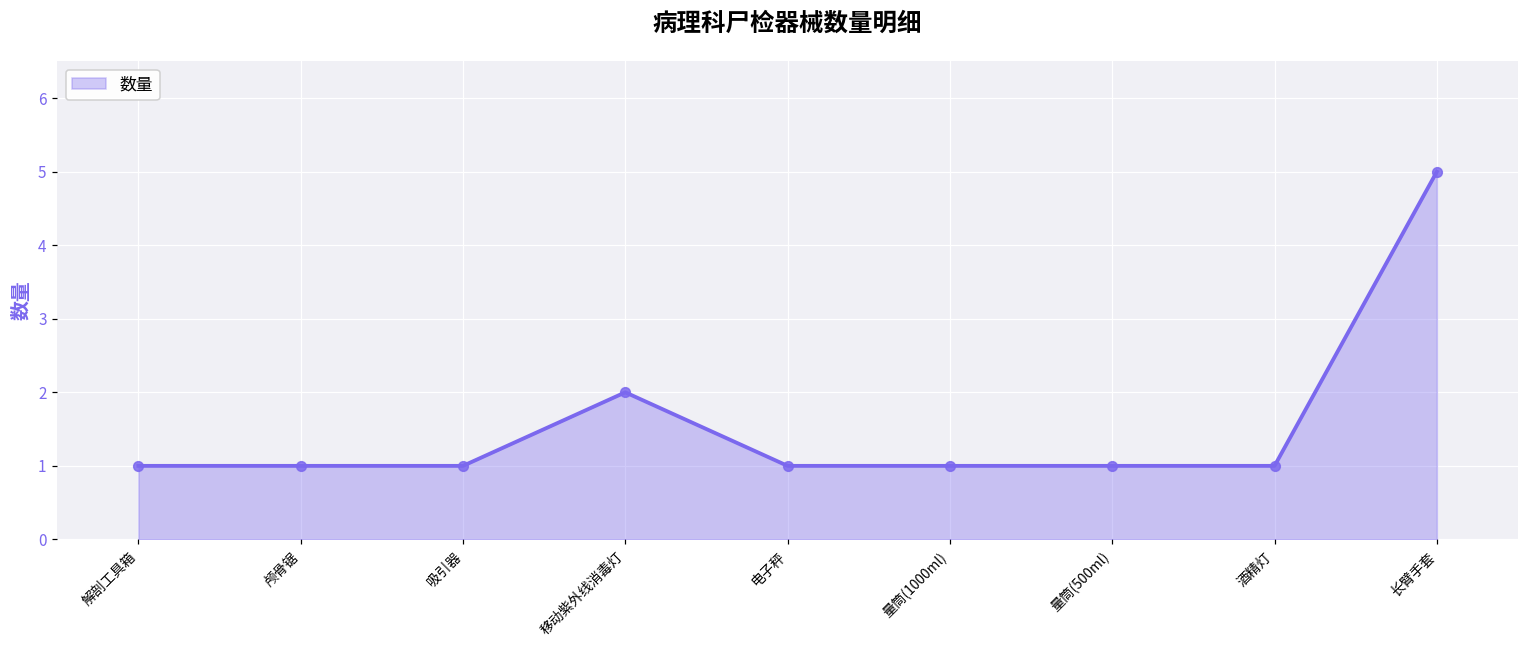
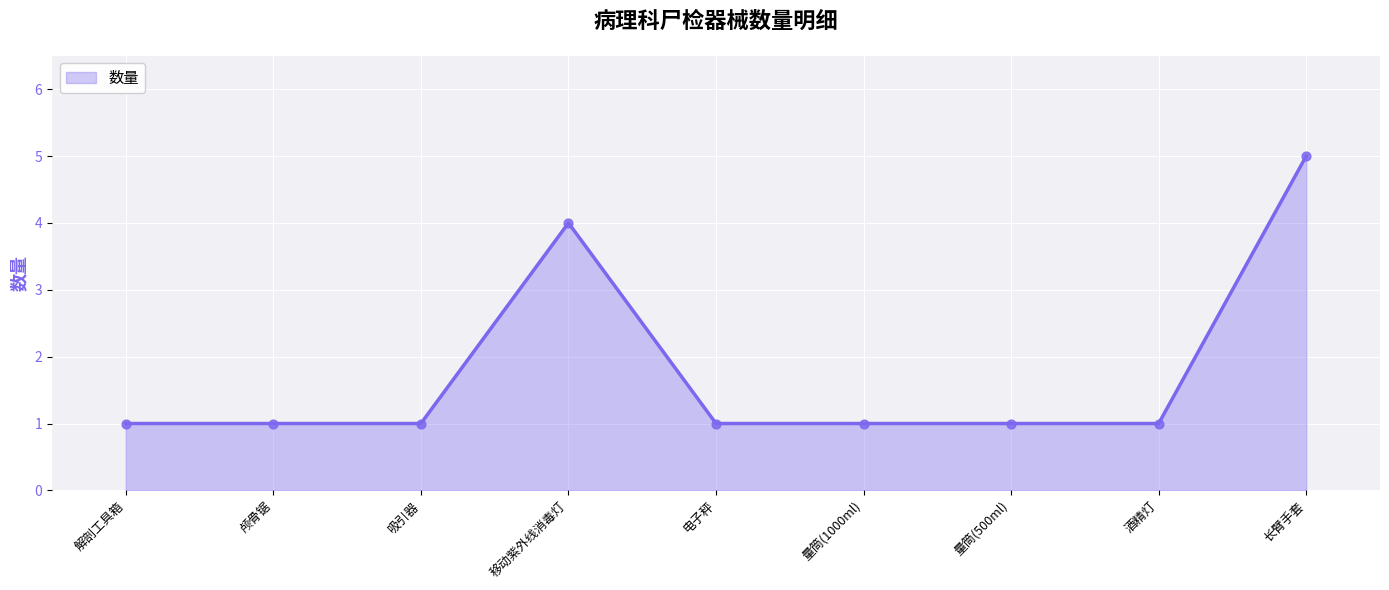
  {
    "解剖工具箱": 1,
    "颅骨锯": 1,
    "吸引器": 1,
-   "移动紫外线消毒灯": 2,
+   "移动紫外线消毒灯": 4,
    "电子秤": 1,
    "量筒(1000ml)": 1,
    "量筒(500ml)": 1,
    "酒精灯": 1,
    "长臂手套": 5
  }
